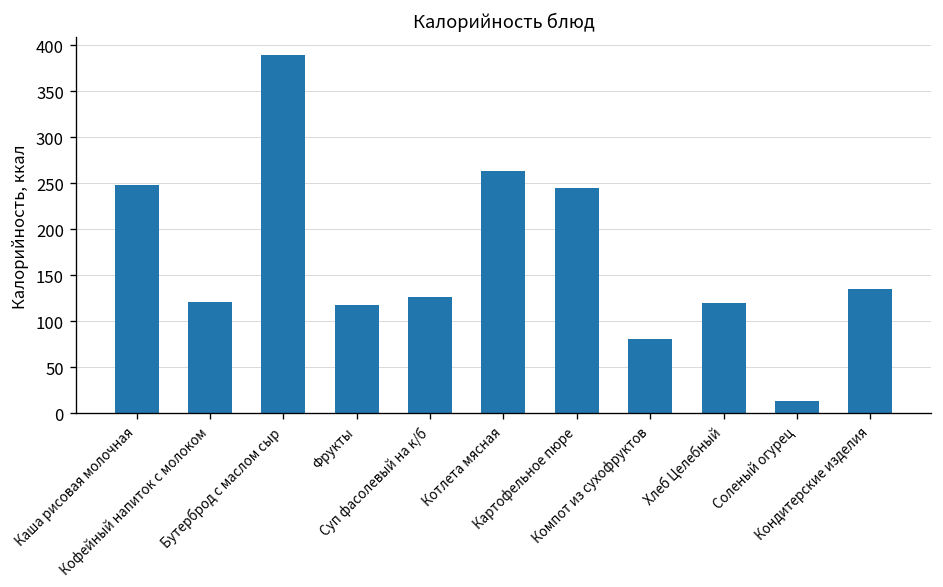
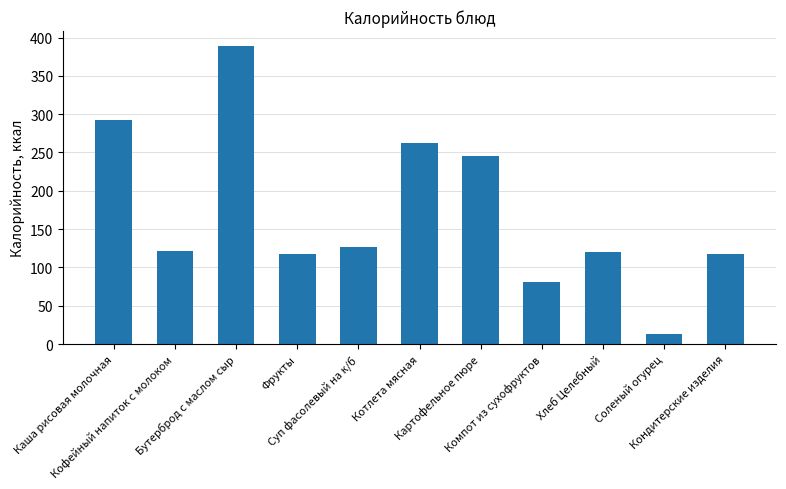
  {
-   "Каша рисовая молочная": 250,
+   "Каша рисовая молочная": 290,
    "Кофейный напиток с молоком": 120,
    "Бутерброд с маслом сыр": 390,
    "Фрукты": 120,
    "Суп фасолевый на к/б": 130,
    "Котлета мясная": 260,
    "Картофельное пюре": 250,
    "Компот из сухофруктов": 80,
    "Хлеб Целебный": 120,
    "Соленый огурец": 10,
-   "Кондитерские изделия": 140
+   "Кондитерские изделия": 120
  }
